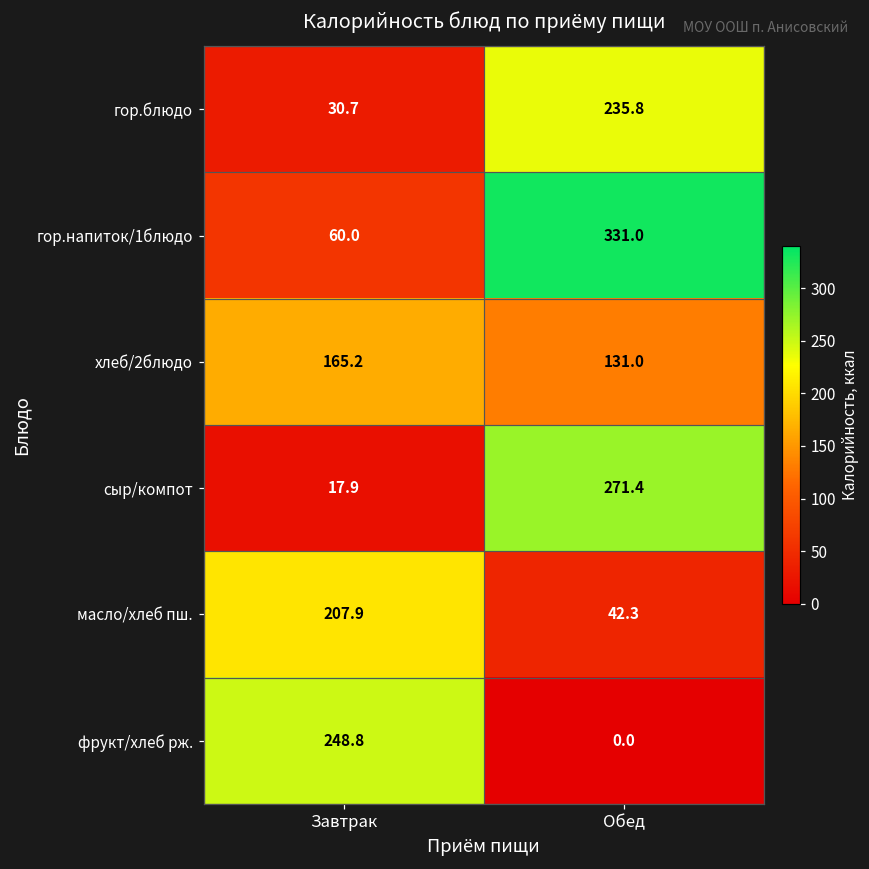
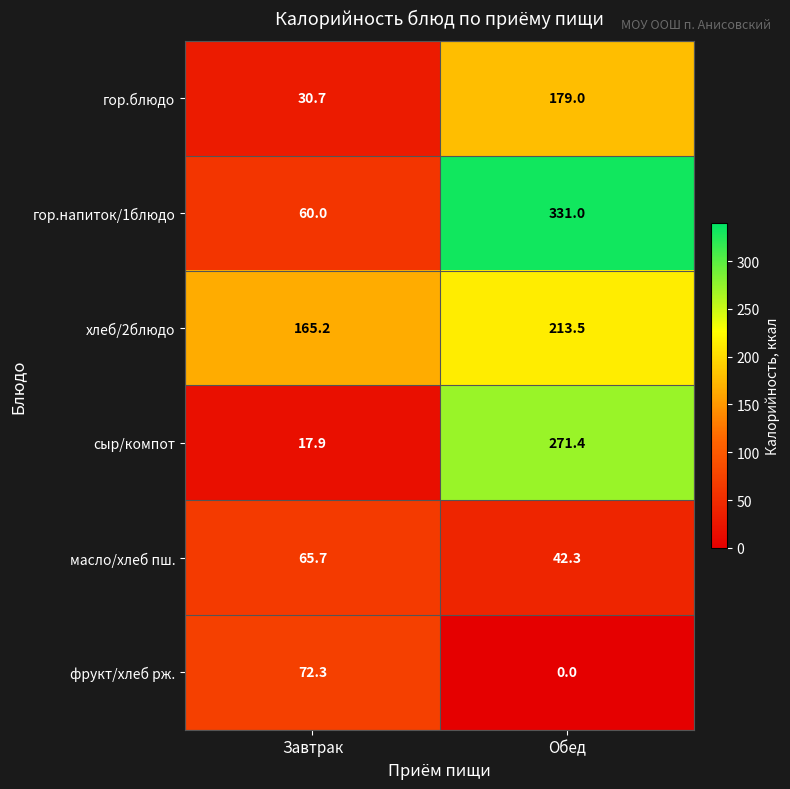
  {
    "гор.блюдо": {
      "Завтрак": 30.7,
-     "Обед": 235.8
+     "Обед": 179.0
    },
    "гор.напиток/1блюдо": {
      "Завтрак": 60.0,
      "Обед": 331.0
    },
    "хлеб/2блюдо": {
      "Завтрак": 165.2,
-     "Обед": 131.0
+     "Обед": 213.5
    },
    "сыр/компот": {
      "Завтрак": 17.9,
      "Обед": 271.4
    },
    "масло/хлеб пш.": {
-     "Завтрак": 207.9,
+     "Завтрак": 65.7,
      "Обед": 42.3
    },
    "фрукт/хлеб рж.": {
-     "Завтрак": 248.8,
+     "Завтрак": 72.3,
      "Обед": 0.0
    }
  }
